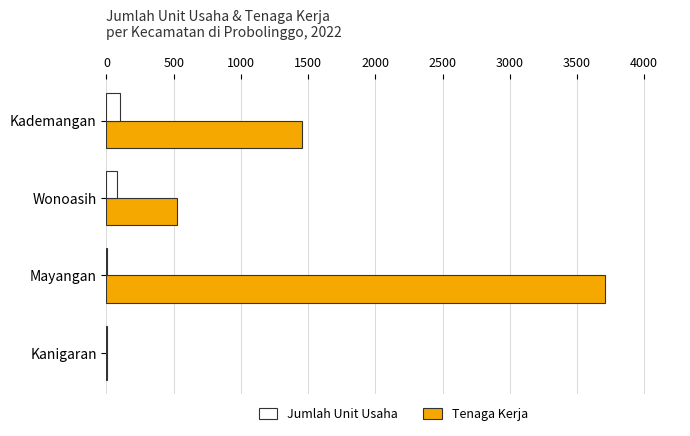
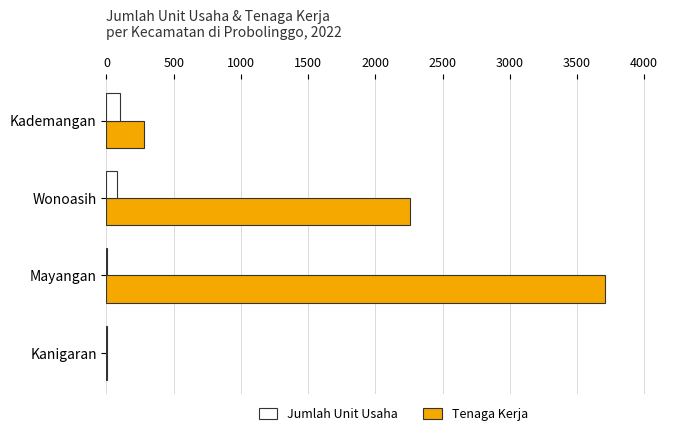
  {
    "Tenaga Kerja": {
-     "Kademangan": 1450,
-     "Wonoasih": 520,
+     "Kademangan": 280,
+     "Wonoasih": 2260,
      "Mayangan": 3710
    },
    "Jumlah Unit Usaha": {
      "Kademangan": 100,
      "Wonoasih": 80
    }
  }
